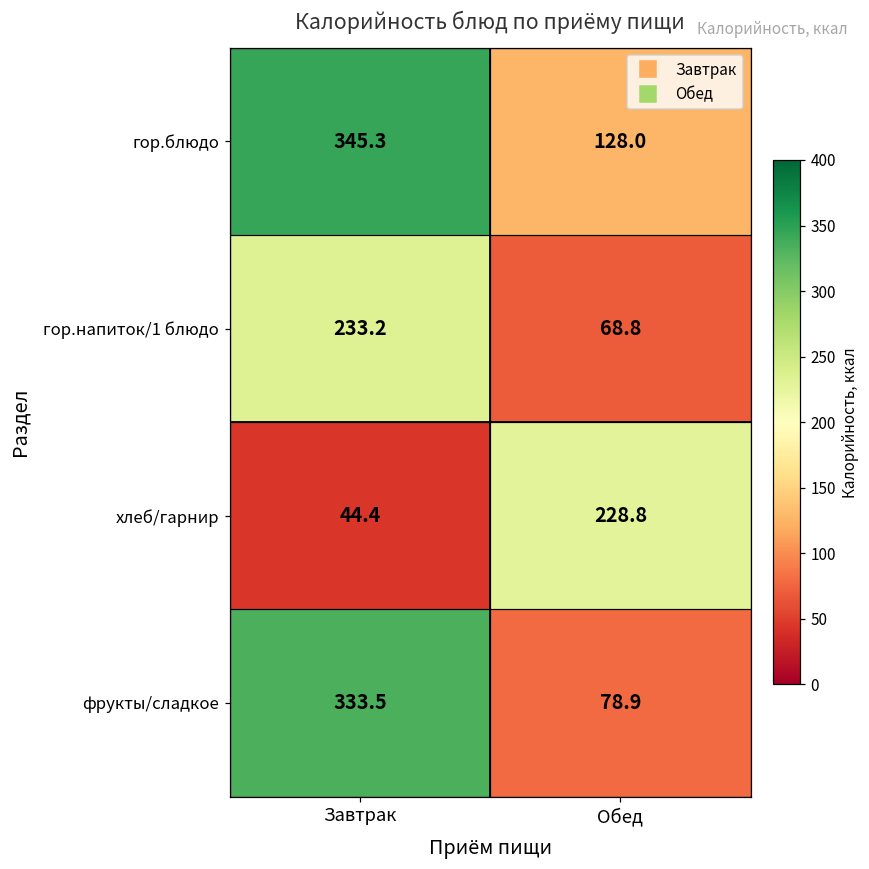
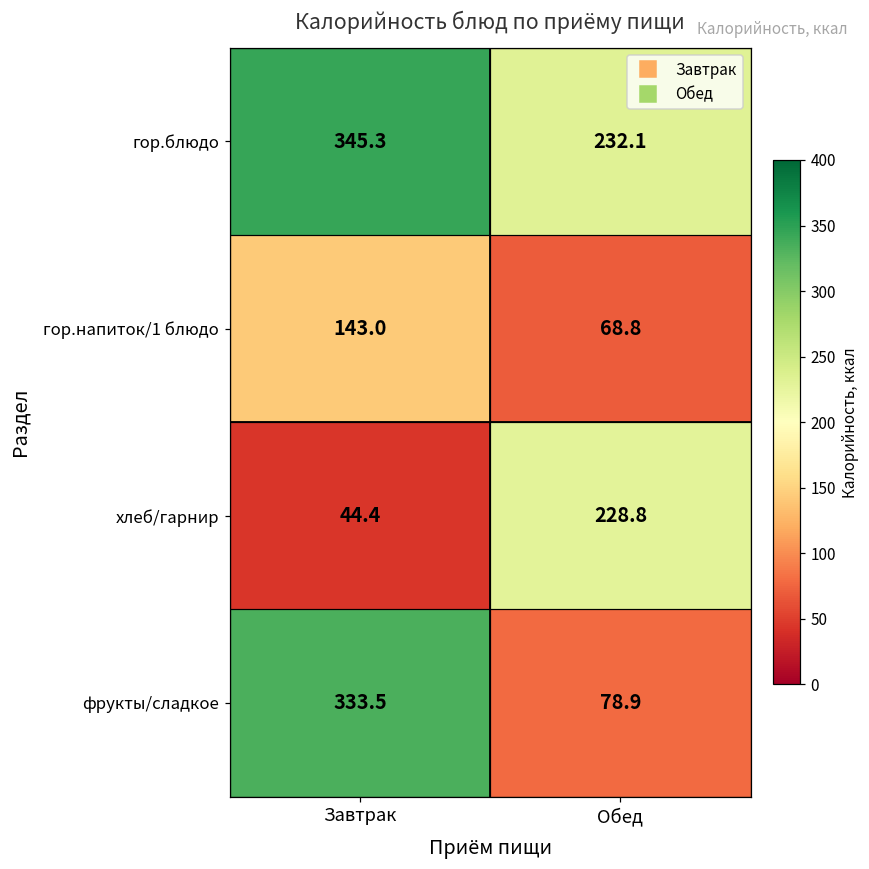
  {
    "гор.блюдо": {
      "Завтрак": 345.3,
-     "Обед": 128.0
+     "Обед": 232.1
    },
    "гор.напиток/1 блюдо": {
-     "Завтрак": 233.2,
+     "Завтрак": 143.0,
      "Обед": 68.8
    },
    "хлеб/гарнир": {
      "Завтрак": 44.4,
      "Обед": 228.8
    },
    "фрукты/сладкое": {
      "Завтрак": 333.5,
      "Обед": 78.9
    }
  }
